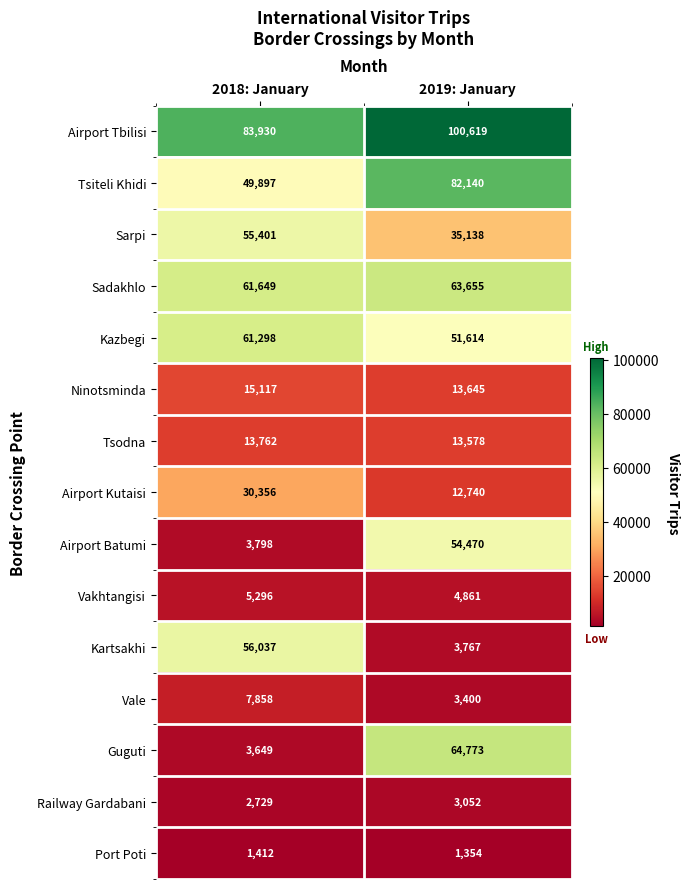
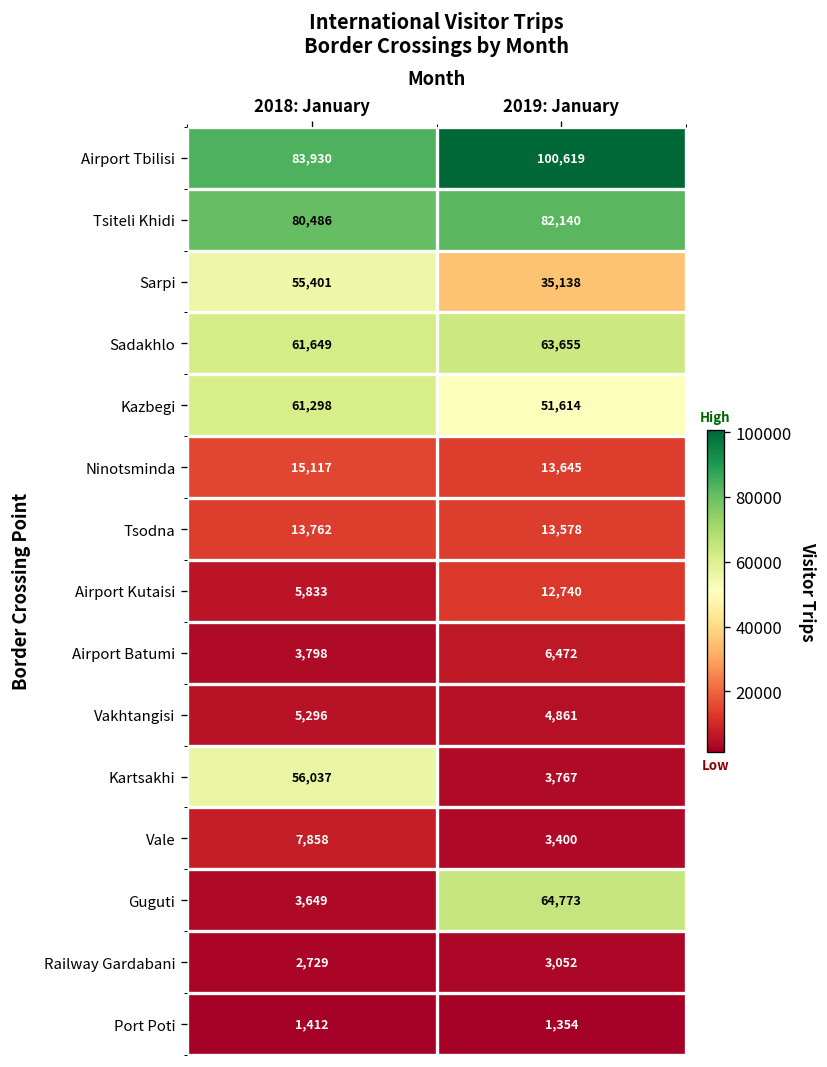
  {
    "Airport Tbilisi": {
      "2018: January": "83,930",
      "2019: January": "100,619"
    },
    "Tsiteli Khidi": {
-     "2018: January": "49,897",
+     "2018: January": "80,486",
      "2019: January": "82,140"
    },
    "Sarpi": {
      "2018: January": "55,401",
      "2019: January": "35,138"
    },
    "Sadakhlo": {
      "2018: January": "61,649",
      "2019: January": "63,655"
    },
    "Kazbegi": {
      "2018: January": "61,298",
      "2019: January": "51,614"
    },
    "Ninotsminda": {
      "2018: January": "15,117",
      "2019: January": "13,645"
    },
    "Tsodna": {
      "2018: January": "13,762",
      "2019: January": "13,578"
    },
    "Airport Kutaisi": {
-     "2018: January": "30,356",
+     "2018: January": "5,833",
      "2019: January": "12,740"
    },
    "Airport Batumi": {
      "2018: January": "3,798",
-     "2019: January": "54,470"
+     "2019: January": "6,472"
    },
    "Vakhtangisi": {
      "2018: January": "5,296",
      "2019: January": "4,861"
    },
    "Kartsakhi": {
      "2018: January": "56,037",
      "2019: January": "3,767"
    },
    "Vale": {
      "2018: January": "7,858",
      "2019: January": "3,400"
    },
    "Guguti": {
      "2018: January": "3,649",
      "2019: January": "64,773"
    },
    "Railway Gardabani": {
      "2018: January": "2,729",
      "2019: January": "3,052"
    },
    "Port Poti": {
      "2018: January": "1,412",
      "2019: January": "1,354"
    }
  }
